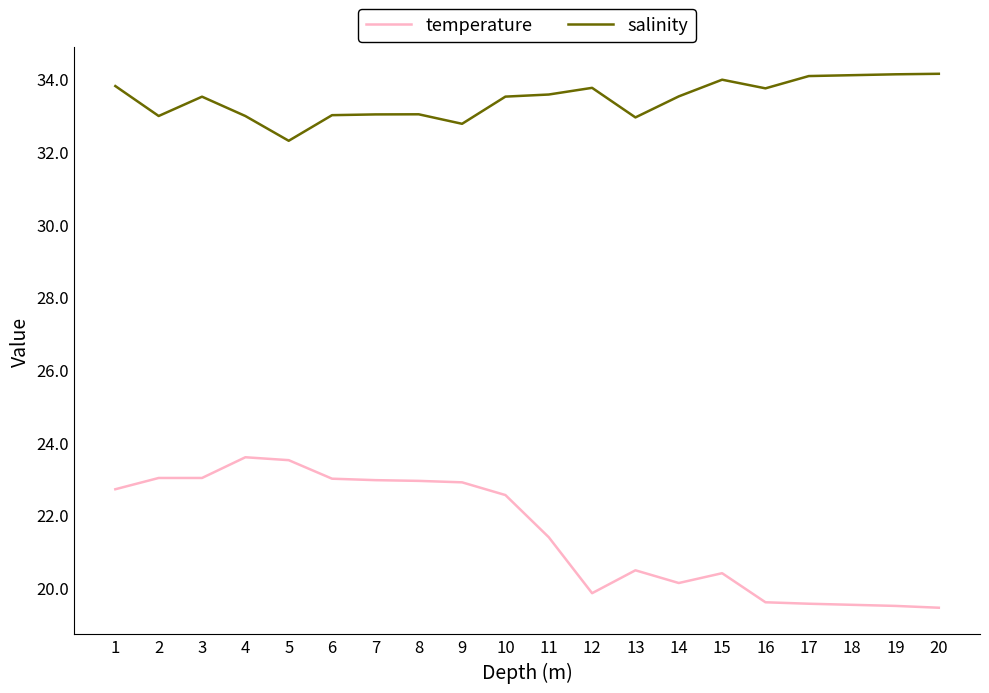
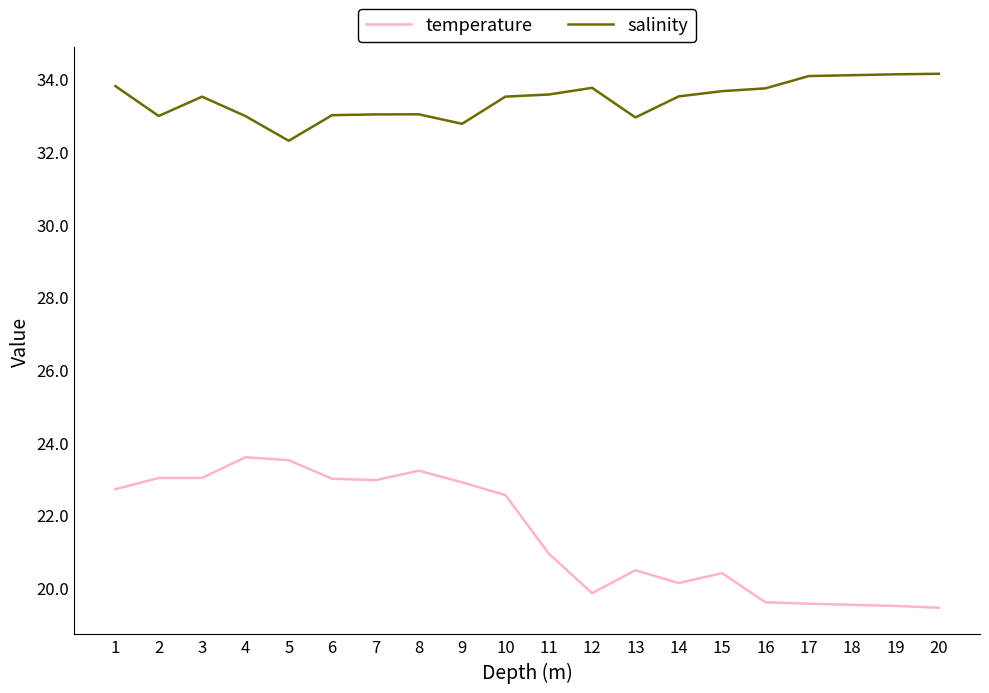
  {
    "temperature": {
      "1": 22.7,
      "2": 23.0,
      "3": 23.0,
      "4": 23.6,
      "5": 23.5,
      "6": 23.0,
      "7": 23.0,
-     "8": 22.9,
+     "8": 23.2,
      "9": 22.9,
      "10": 22.6,
-     "11": 21.4,
+     "11": 20.9,
      "12": 19.9,
      "13": 20.5,
      "14": 20.1,
      "15": 20.4,
      "16": 19.6,
      "17": 19.6,
      "18": 19.5,
      "19": 19.5,
      "20": 19.5
    },
    "salinity": {
      "1": 33.8,
      "2": 33.0,
      "3": 33.5,
      "4": 33.0,
      "5": 32.3,
      "6": 33.0,
      "7": 33.0,
      "8": 33.0,
      "9": 32.8,
      "10": 33.5,
      "11": 33.6,
      "12": 33.8,
      "13": 32.9,
      "14": 33.5,
-     "15": 34.0,
+     "15": 33.7,
      "16": 33.7,
      "17": 34.1,
      "18": 34.1,
      "19": 34.1,
      "20": 34.1
    }
  }
